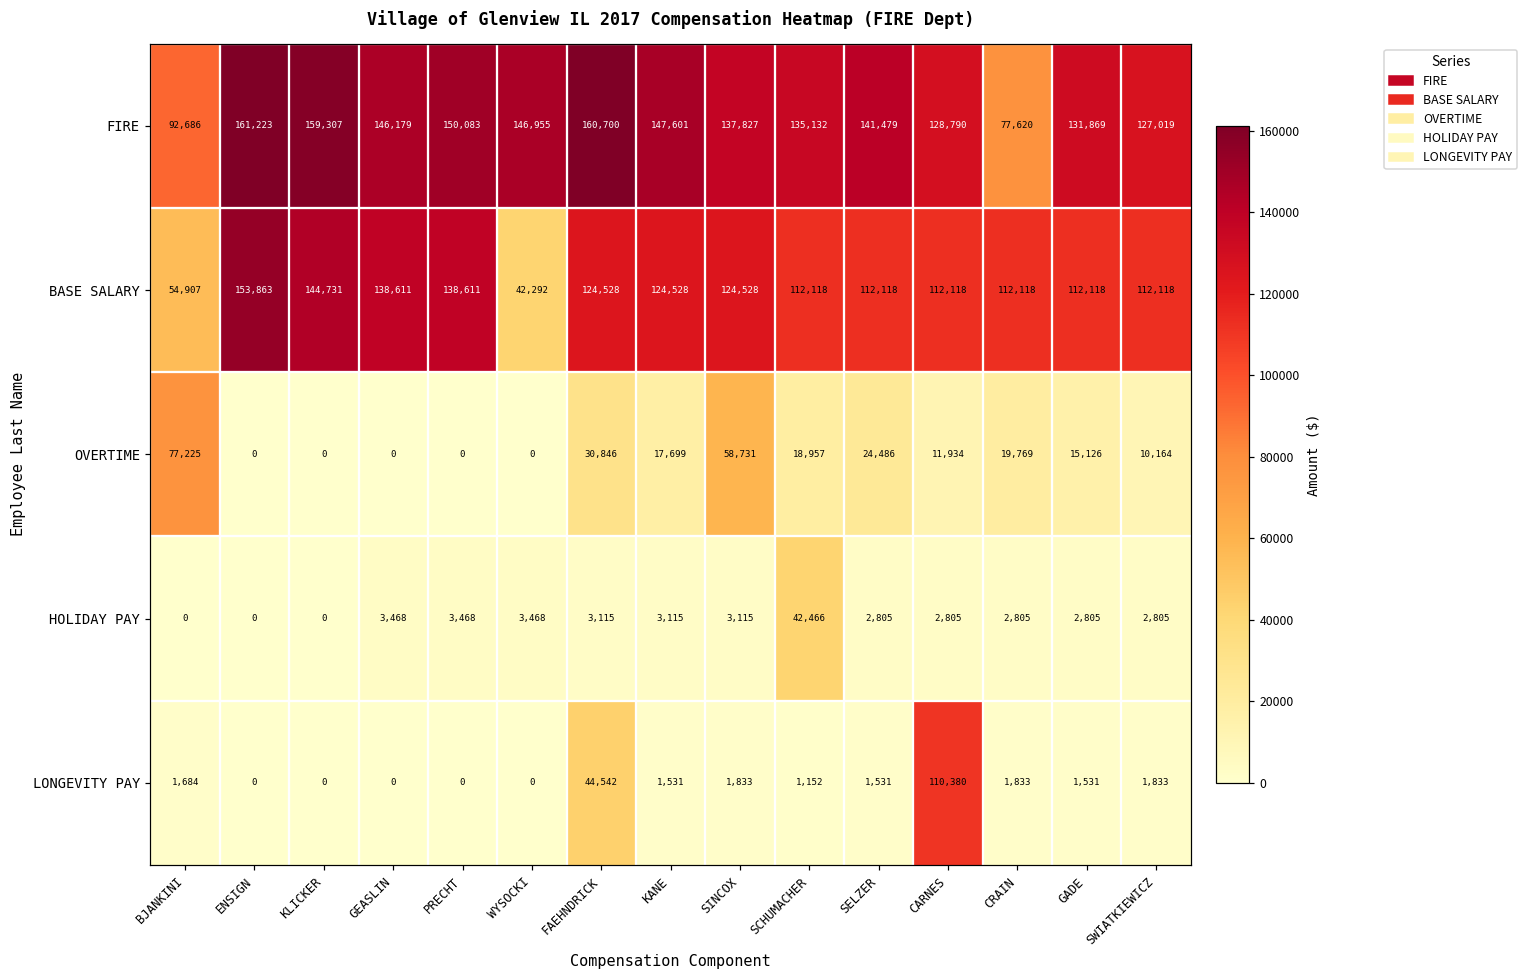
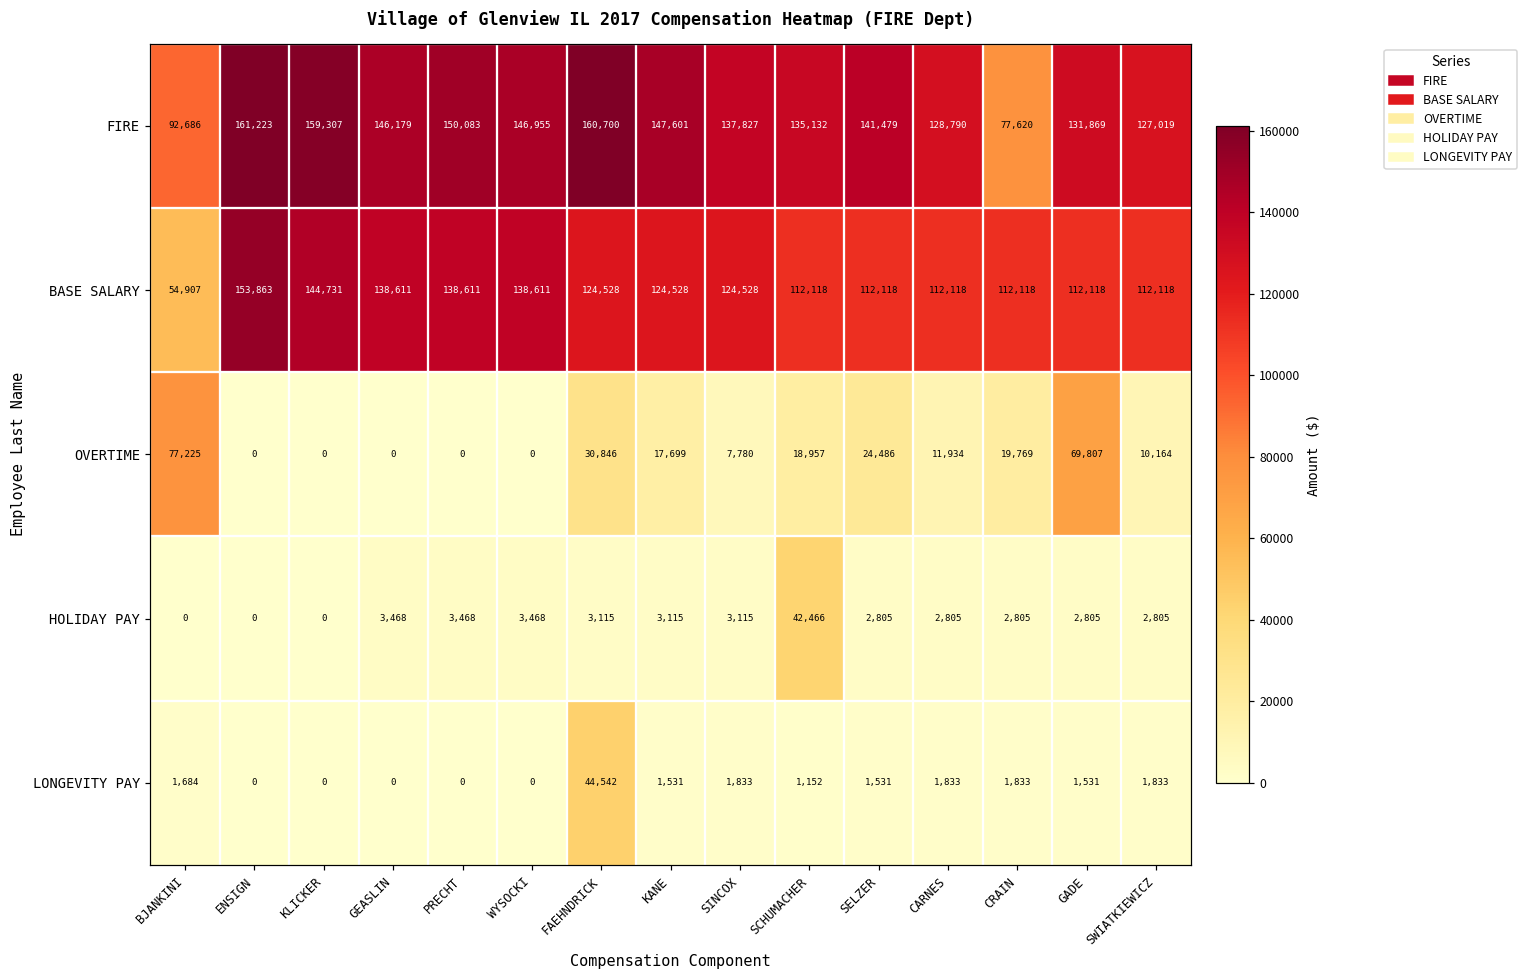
  {
    "FIRE": {
      "BJANKINI": "92,686",
      "ENSIGN": "161,223",
      "KLICKER": "159,307",
      "GEASLIN": "146,179",
      "PRECHT": "150,083",
      "WYSOCKI": "146,955",
      "FAEHNDRICK": "160,700",
      "KANE": "147,601",
      "SINCOX": "137,827",
      "SCHUMACHER": "135,132",
      "SELZER": "141,479",
      "CARNES": "128,790",
      "CRAIN": "77,620",
      "GADE": "131,869",
      "SWIATKIEWICZ": "127,019"
    },
    "BASE SALARY": {
      "BJANKINI": "54,907",
      "ENSIGN": "153,863",
      "KLICKER": "144,731",
      "GEASLIN": "138,611",
      "PRECHT": "138,611",
-     "WYSOCKI": "42,292",
+     "WYSOCKI": "138,611",
      "FAEHNDRICK": "124,528",
      "KANE": "124,528",
      "SINCOX": "124,528",
      "SCHUMACHER": "112,118",
      "SELZER": "112,118",
      "CARNES": "112,118",
      "CRAIN": "112,118",
      "GADE": "112,118",
      "SWIATKIEWICZ": "112,118"
    },
    "OVERTIME": {
      "BJANKINI": "77,225",
      "ENSIGN": "0",
      "KLICKER": "0",
      "GEASLIN": "0",
      "PRECHT": "0",
      "WYSOCKI": "0",
      "FAEHNDRICK": "30,846",
      "KANE": "17,699",
-     "SINCOX": "58,731",
+     "SINCOX": "7,780",
      "SCHUMACHER": "18,957",
      "SELZER": "24,486",
      "CARNES": "11,934",
      "CRAIN": "19,769",
-     "GADE": "15,126",
+     "GADE": "69,807",
      "SWIATKIEWICZ": "10,164"
    },
    "HOLIDAY PAY": {
      "BJANKINI": "0",
      "ENSIGN": "0",
      "KLICKER": "0",
      "GEASLIN": "3,468",
      "PRECHT": "3,468",
      "WYSOCKI": "3,468",
      "FAEHNDRICK": "3,115",
      "KANE": "3,115",
      "SINCOX": "3,115",
      "SCHUMACHER": "42,466",
      "SELZER": "2,805",
      "CARNES": "2,805",
      "CRAIN": "2,805",
      "GADE": "2,805",
      "SWIATKIEWICZ": "2,805"
    },
    "LONGEVITY PAY": {
      "BJANKINI": "1,684",
      "ENSIGN": "0",
      "KLICKER": "0",
      "GEASLIN": "0",
      "PRECHT": "0",
      "WYSOCKI": "0",
      "FAEHNDRICK": "44,542",
      "KANE": "1,531",
      "SINCOX": "1,833",
      "SCHUMACHER": "1,152",
      "SELZER": "1,531",
-     "CARNES": "110,380",
+     "CARNES": "1,833",
      "CRAIN": "1,833",
      "GADE": "1,531",
      "SWIATKIEWICZ": "1,833"
    }
  }
